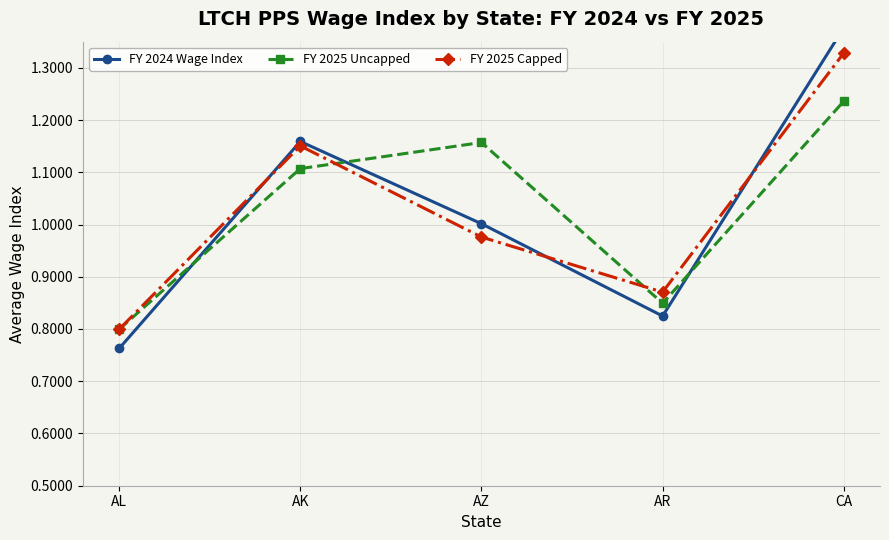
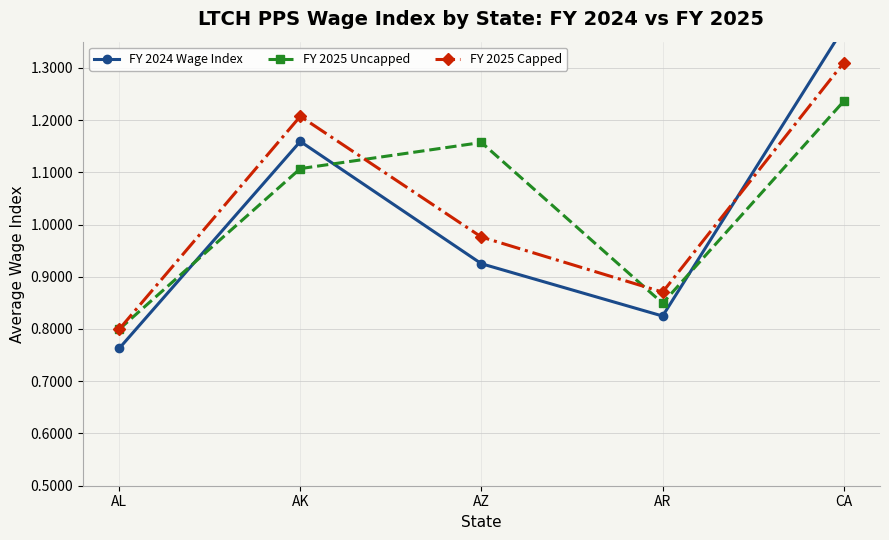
  {
    "FY 2024 Wage Index": {
      "AL": 0.76,
      "AK": 1.16,
-     "AZ": 1.00,
+     "AZ": 0.92,
      "AR": 0.82
    },
    "FY 2025 Uncapped": {
      "AK": 1.11,
      "AZ": 1.16,
      "AR": 0.85,
      "CA": 1.24
    },
    "FY 2025 Capped": {
-     "AK": 1.15,
+     "AK": 1.21,
      "AZ": 0.98,
      "AR": 0.87,
-     "CA": 1.33
+     "CA": 1.31
    }
  }
